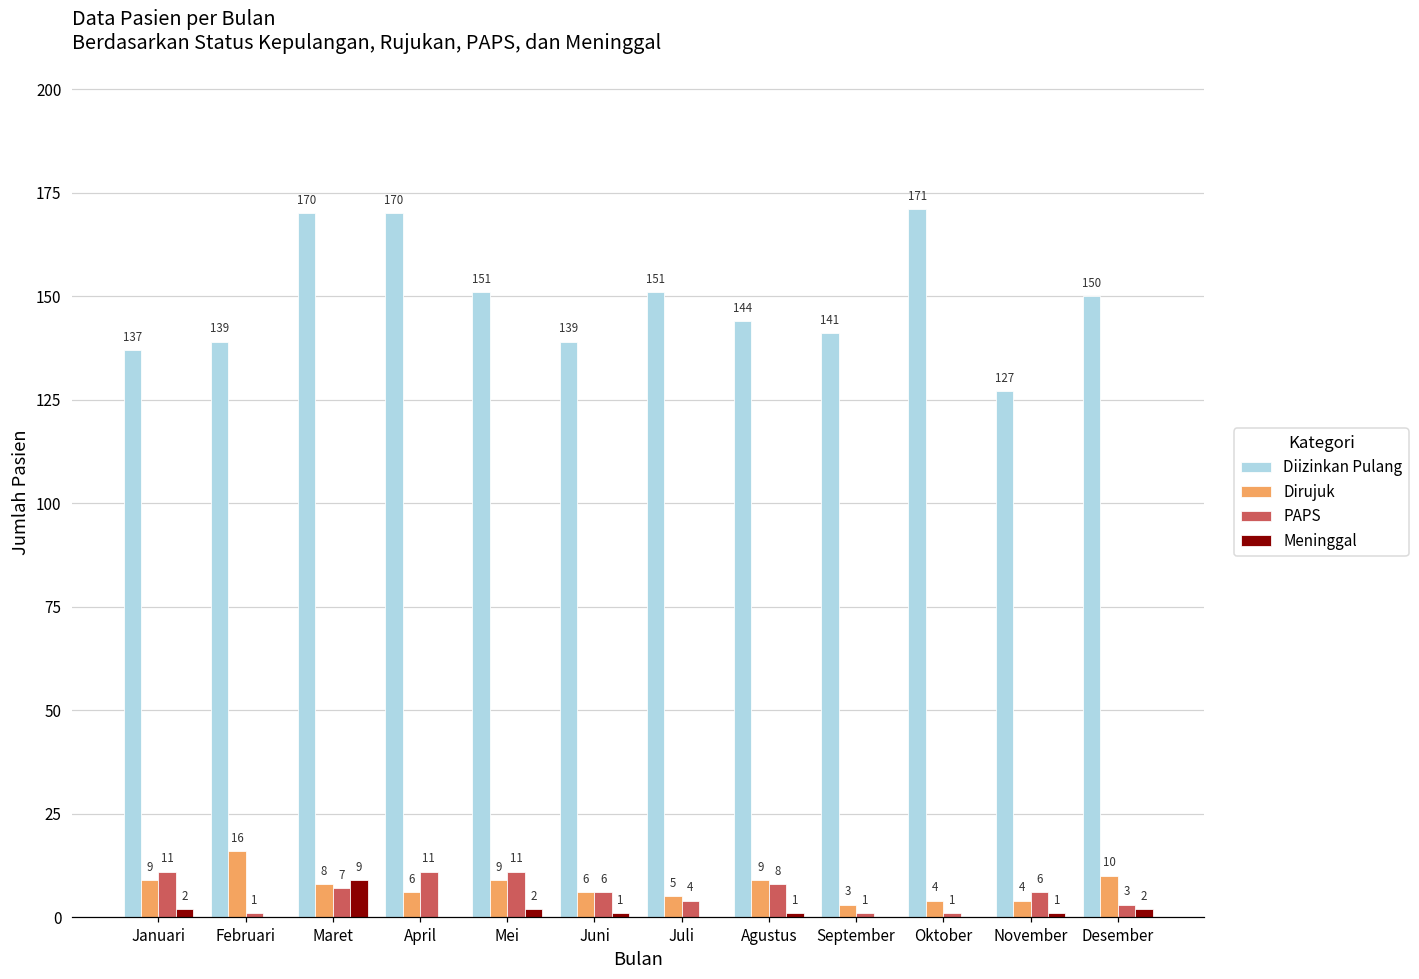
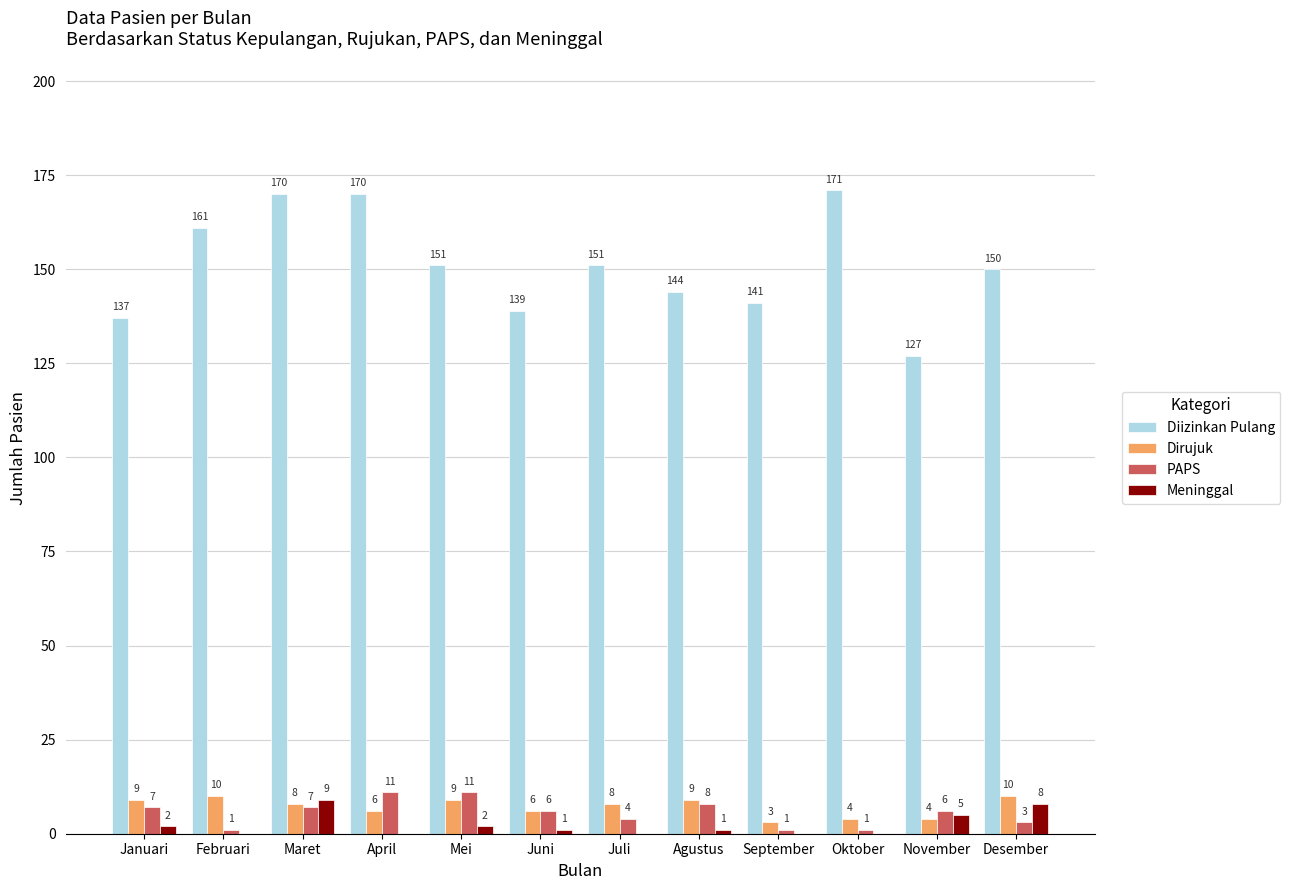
  {
    "Diizinkan Pulang": {
      "Januari": 137,
-     "Februari": 139,
+     "Februari": 161,
      "Maret": 170,
      "April": 170,
      "Mei": 151,
      "Juni": 139,
      "Juli": 151,
      "Agustus": 144,
      "September": 141,
      "Oktober": 171,
      "November": 127,
      "Desember": 150
    },
    "Dirujuk": {
      "Januari": 9,
-     "Februari": 16,
+     "Februari": 10,
      "Maret": 8,
      "April": 6,
      "Mei": 9,
      "Juni": 6,
-     "Juli": 5,
+     "Juli": 8,
      "Agustus": 9,
      "September": 3,
      "Oktober": 4,
      "November": 4,
      "Desember": 10
    },
    "PAPS": {
-     "Januari": 11,
+     "Januari": 7,
      "Februari": 1,
      "Maret": 7,
      "April": 11,
      "Mei": 11,
      "Juni": 6,
      "Juli": 4,
      "Agustus": 8,
      "September": 1,
      "Oktober": 1,
      "November": 6,
      "Desember": 3
    },
    "Meninggal": {
      "Januari": 2,
      "Maret": 9,
      "Mei": 2,
      "Juni": 1,
      "Agustus": 1,
-     "November": 1,
-     "Desember": 2
+     "November": 5,
+     "Desember": 8
    }
  }
